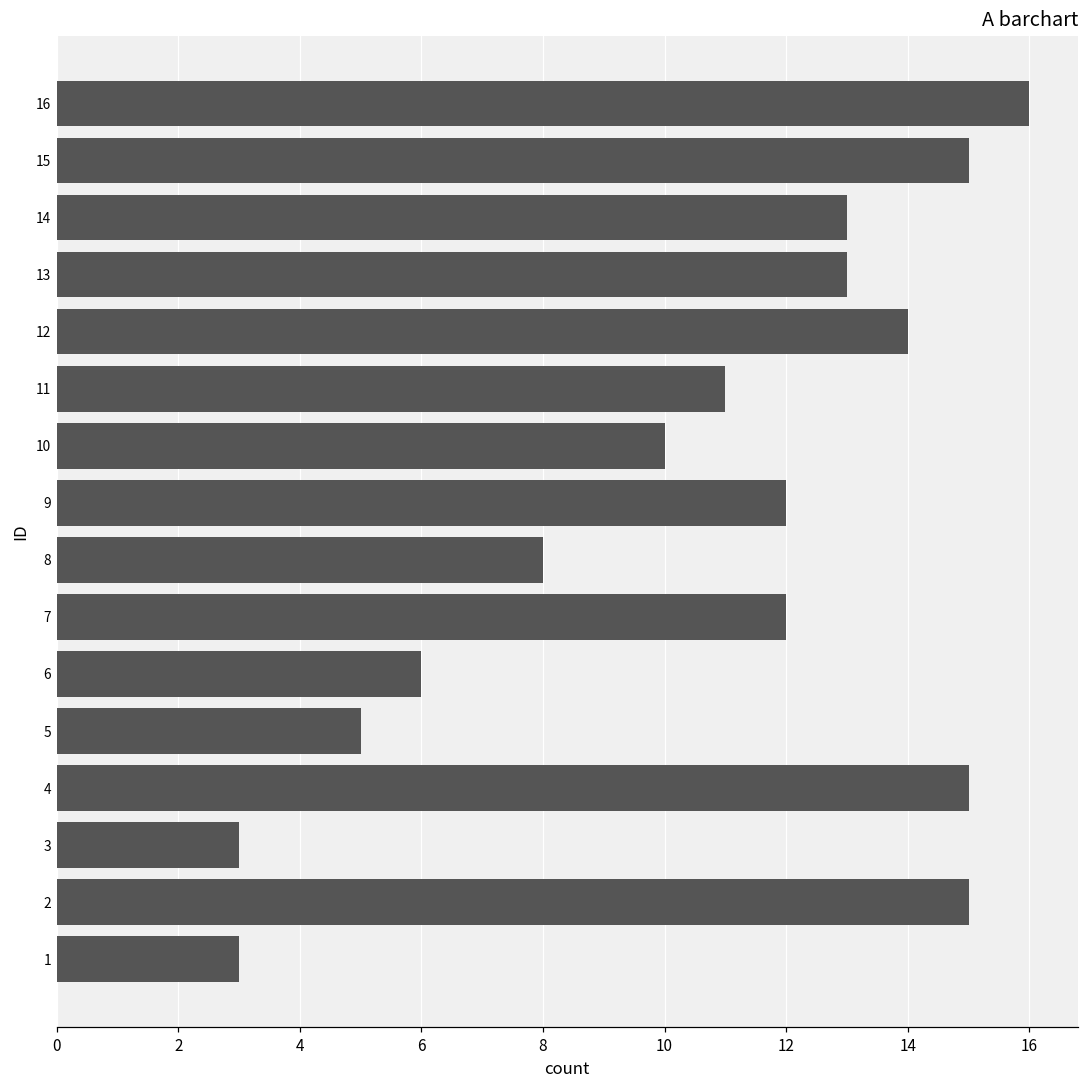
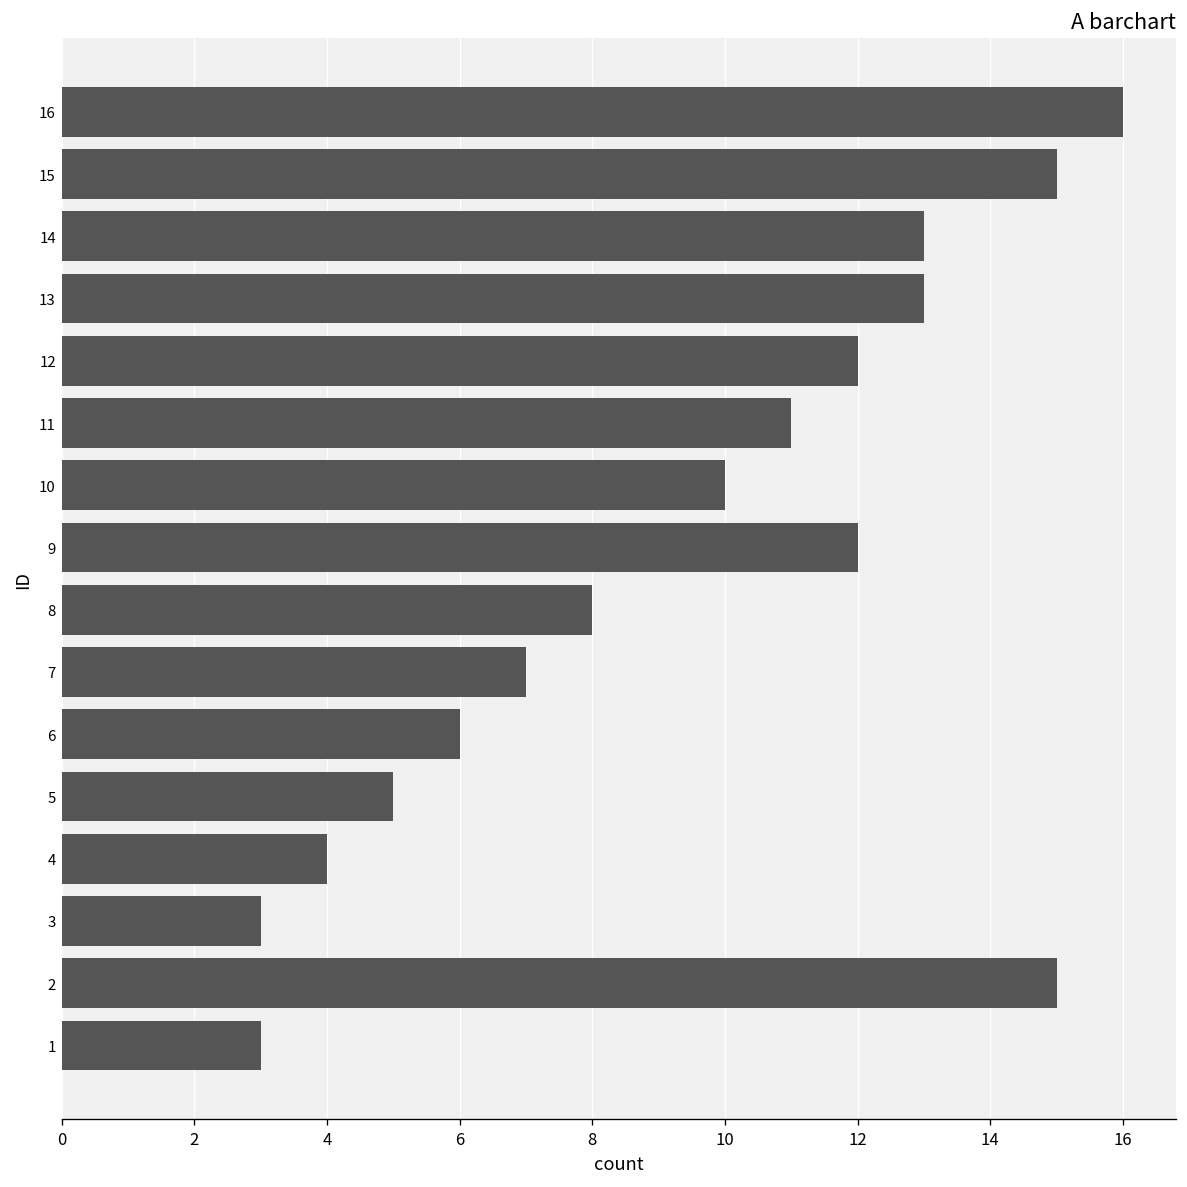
  {
    "16": 16,
    "15": 15,
    "14": 13,
    "13": 13,
-   "12": 14,
+   "12": 12,
    "11": 11,
    "10": 10,
    "9": 12,
    "8": 8,
-   "7": 12,
+   "7": 7,
    "6": 6,
    "5": 5,
-   "4": 15,
+   "4": 4,
    "3": 3,
    "2": 15,
    "1": 3
  }
